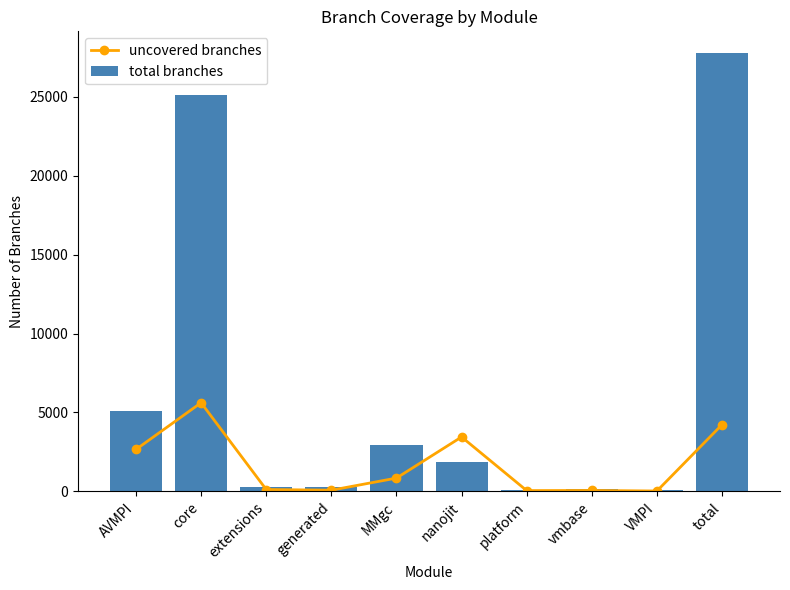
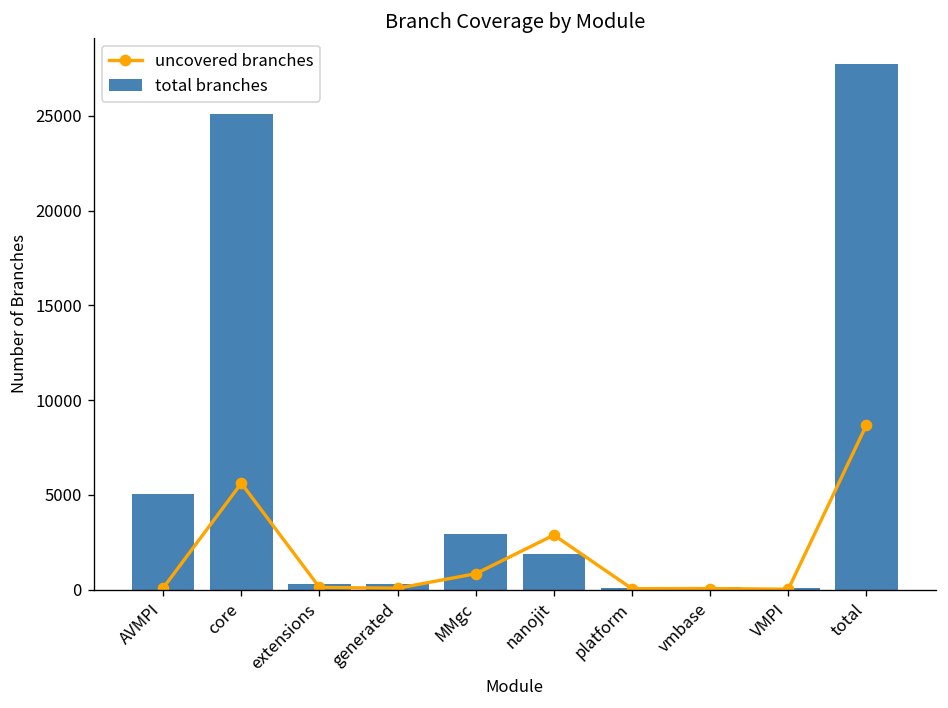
  {
    "total branches": {
      "AVMPI": 5100,
      "core": 25100,
      "extensions": 300,
      "generated": 300,
      "MMgc": 2900,
      "nanojit": 1900,
      "total": 27700
    },
    "uncovered branches": {
-     "AVMPI": 2700,
+     "AVMPI": 100,
      "core": 5600,
      "extensions": 100,
      "generated": 100,
      "MMgc": 800,
-     "nanojit": 3400,
+     "nanojit": 2900,
      "platform": 100,
      "vmbase": 100,
      "VMPI": 0,
-     "total": 4200
+     "total": 8700
    }
  }
